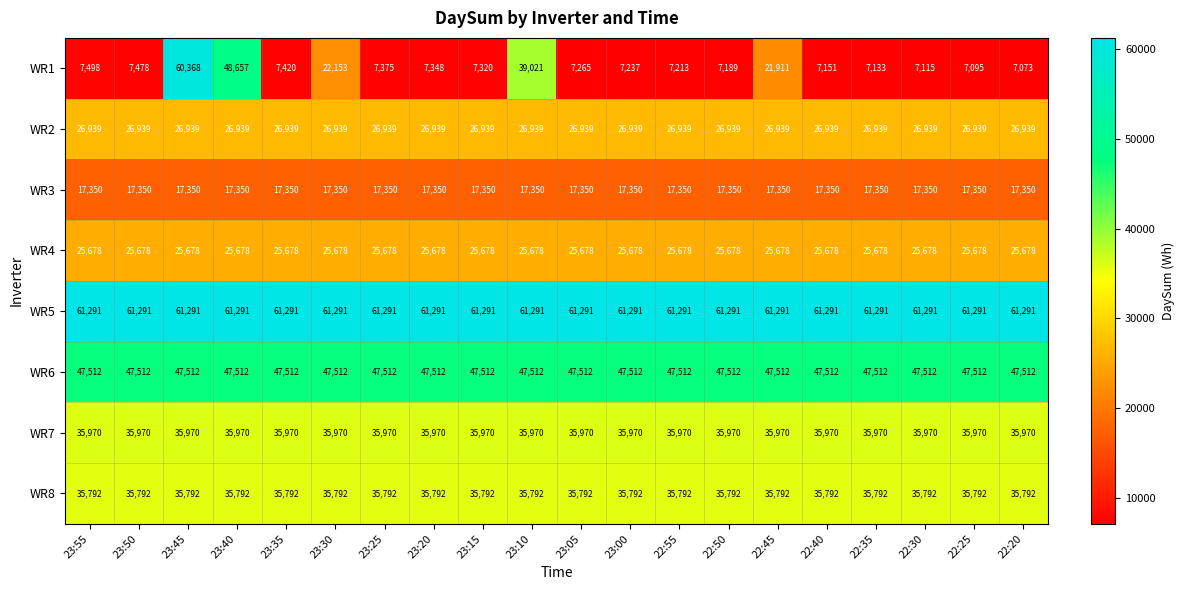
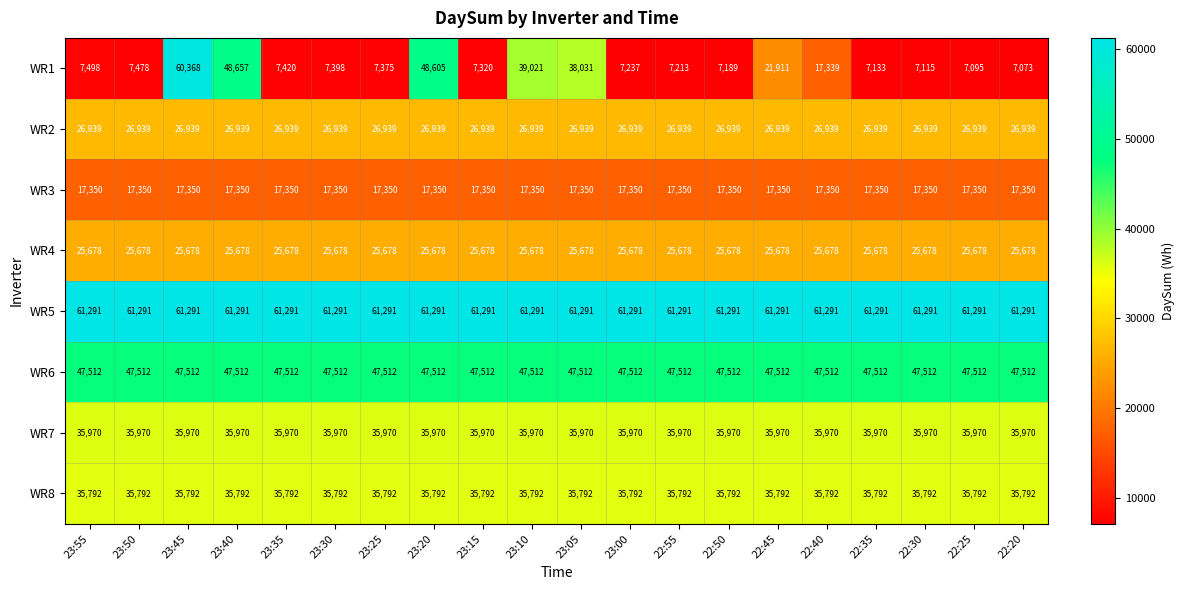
  {
    "WR1": {
      "23:55": "7,498",
      "23:50": "7,478",
      "23:45": "60,368",
      "23:40": "48,657",
      "23:35": "7,420",
-     "23:30": "22,153",
+     "23:30": "7,398",
      "23:25": "7,375",
-     "23:20": "7,348",
+     "23:20": "48,605",
      "23:15": "7,320",
      "23:10": "39,021",
-     "23:05": "7,265",
+     "23:05": "38,031",
      "23:00": "7,237",
      "22:55": "7,213",
      "22:50": "7,189",
      "22:45": "21,911",
-     "22:40": "7,151",
+     "22:40": "17,339",
      "22:35": "7,133",
      "22:30": "7,115",
      "22:25": "7,095",
      "22:20": "7,073"
    },
    "WR2": {
      "23:55": "26,939",
      "23:50": "26,939",
      "23:45": "26,939",
      "23:40": "26,939",
      "23:35": "26,939",
      "23:30": "26,939",
      "23:25": "26,939",
      "23:20": "26,939",
      "23:15": "26,939",
      "23:10": "26,939",
      "23:05": "26,939",
      "23:00": "26,939",
      "22:55": "26,939",
      "22:50": "26,939",
      "22:45": "26,939",
      "22:40": "26,939",
      "22:35": "26,939",
      "22:30": "26,939",
      "22:25": "26,939",
      "22:20": "26,939"
    },
    "WR3": {
      "23:55": "17,350",
      "23:50": "17,350",
      "23:45": "17,350",
      "23:40": "17,350",
      "23:35": "17,350",
      "23:30": "17,350",
      "23:25": "17,350",
      "23:20": "17,350",
      "23:15": "17,350",
      "23:10": "17,350",
      "23:05": "17,350",
      "23:00": "17,350",
      "22:55": "17,350",
      "22:50": "17,350",
      "22:45": "17,350",
      "22:40": "17,350",
      "22:35": "17,350",
      "22:30": "17,350",
      "22:25": "17,350",
      "22:20": "17,350"
    },
    "WR4": {
      "23:55": "25,678",
      "23:50": "25,678",
      "23:45": "25,678",
      "23:40": "25,678",
      "23:35": "25,678",
      "23:30": "25,678",
      "23:25": "25,678",
      "23:20": "25,678",
      "23:15": "25,678",
      "23:10": "25,678",
      "23:05": "25,678",
      "23:00": "25,678",
      "22:55": "25,678",
      "22:50": "25,678",
      "22:45": "25,678",
      "22:40": "25,678",
      "22:35": "25,678",
      "22:30": "25,678",
      "22:25": "25,678",
      "22:20": "25,678"
    },
    "WR5": {
      "23:55": "61,291",
      "23:50": "61,291",
      "23:45": "61,291",
      "23:40": "61,291",
      "23:35": "61,291",
      "23:30": "61,291",
      "23:25": "61,291",
      "23:20": "61,291",
      "23:15": "61,291",
      "23:10": "61,291",
      "23:05": "61,291",
      "23:00": "61,291",
      "22:55": "61,291",
      "22:50": "61,291",
      "22:45": "61,291",
      "22:40": "61,291",
      "22:35": "61,291",
      "22:30": "61,291",
      "22:25": "61,291",
      "22:20": "61,291"
    },
    "WR6": {
      "23:55": "47,512",
      "23:50": "47,512",
      "23:45": "47,512",
      "23:40": "47,512",
      "23:35": "47,512",
      "23:30": "47,512",
      "23:25": "47,512",
      "23:20": "47,512",
      "23:15": "47,512",
      "23:10": "47,512",
      "23:05": "47,512",
      "23:00": "47,512",
      "22:55": "47,512",
      "22:50": "47,512",
      "22:45": "47,512",
      "22:40": "47,512",
      "22:35": "47,512",
      "22:30": "47,512",
      "22:25": "47,512",
      "22:20": "47,512"
    },
    "WR7": {
      "23:55": "35,970",
      "23:50": "35,970",
      "23:45": "35,970",
      "23:40": "35,970",
      "23:35": "35,970",
      "23:30": "35,970",
      "23:25": "35,970",
      "23:20": "35,970",
      "23:15": "35,970",
      "23:10": "35,970",
      "23:05": "35,970",
      "23:00": "35,970",
      "22:55": "35,970",
      "22:50": "35,970",
      "22:45": "35,970",
      "22:40": "35,970",
      "22:35": "35,970",
      "22:30": "35,970",
      "22:25": "35,970",
      "22:20": "35,970"
    },
    "WR8": {
      "23:55": "35,792",
      "23:50": "35,792",
      "23:45": "35,792",
      "23:40": "35,792",
      "23:35": "35,792",
      "23:30": "35,792",
      "23:25": "35,792",
      "23:20": "35,792",
      "23:15": "35,792",
      "23:10": "35,792",
      "23:05": "35,792",
      "23:00": "35,792",
      "22:55": "35,792",
      "22:50": "35,792",
      "22:45": "35,792",
      "22:40": "35,792",
      "22:35": "35,792",
      "22:30": "35,792",
      "22:25": "35,792",
      "22:20": "35,792"
    }
  }
